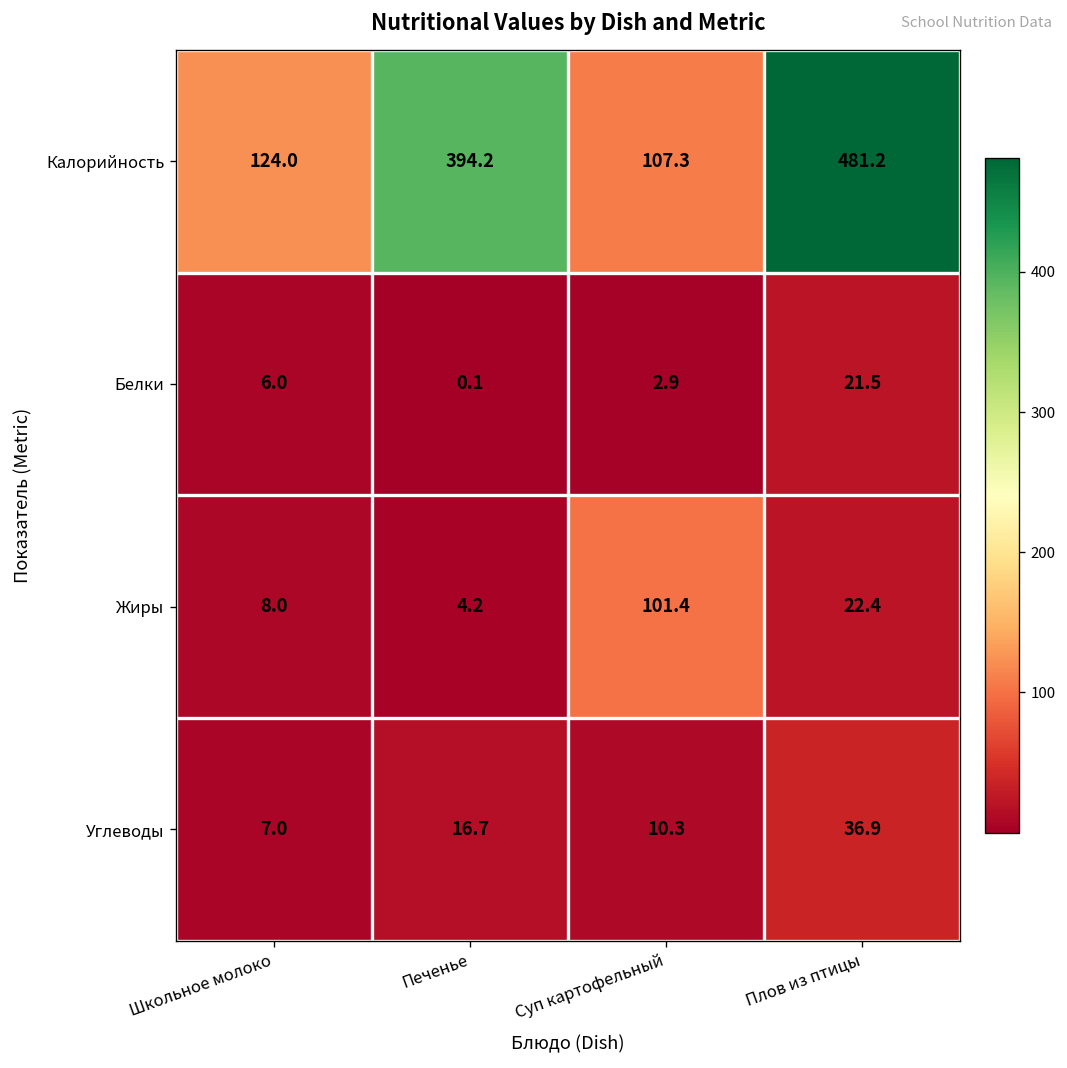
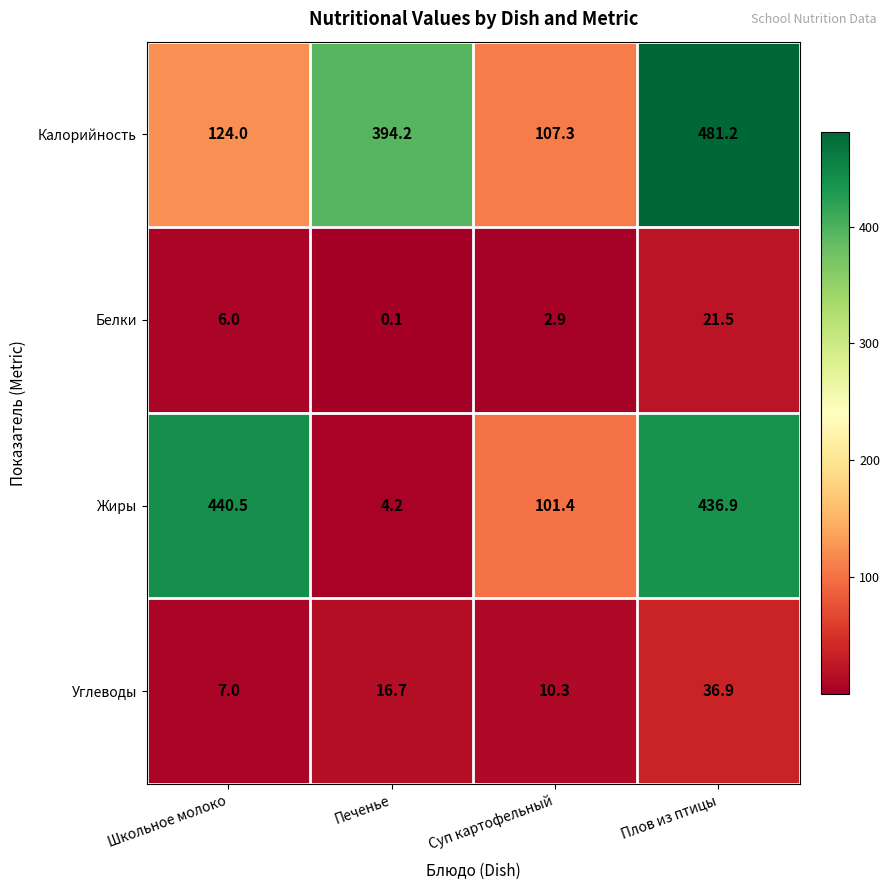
  {
    "Калорийность": {
      "Школьное молоко": 124.0,
      "Печенье": 394.2,
      "Суп картофельный": 107.3,
      "Плов из птицы": 481.2
    },
    "Белки": {
      "Школьное молоко": 6.0,
      "Печенье": 0.1,
      "Суп картофельный": 2.9,
      "Плов из птицы": 21.5
    },
    "Жиры": {
-     "Школьное молоко": 8.0,
+     "Школьное молоко": 440.5,
      "Печенье": 4.2,
      "Суп картофельный": 101.4,
-     "Плов из птицы": 22.4
+     "Плов из птицы": 436.9
    },
    "Углеводы": {
      "Школьное молоко": 7.0,
      "Печенье": 16.7,
      "Суп картофельный": 10.3,
      "Плов из птицы": 36.9
    }
  }
